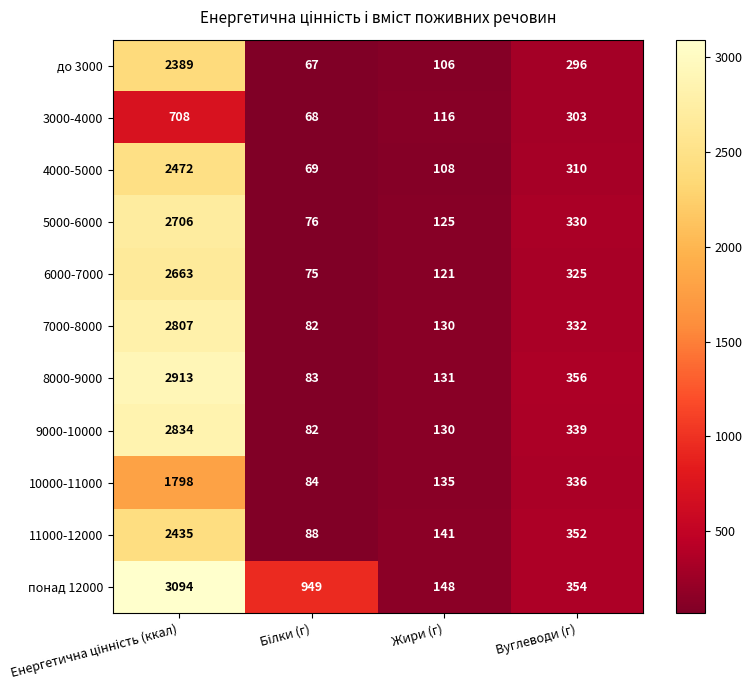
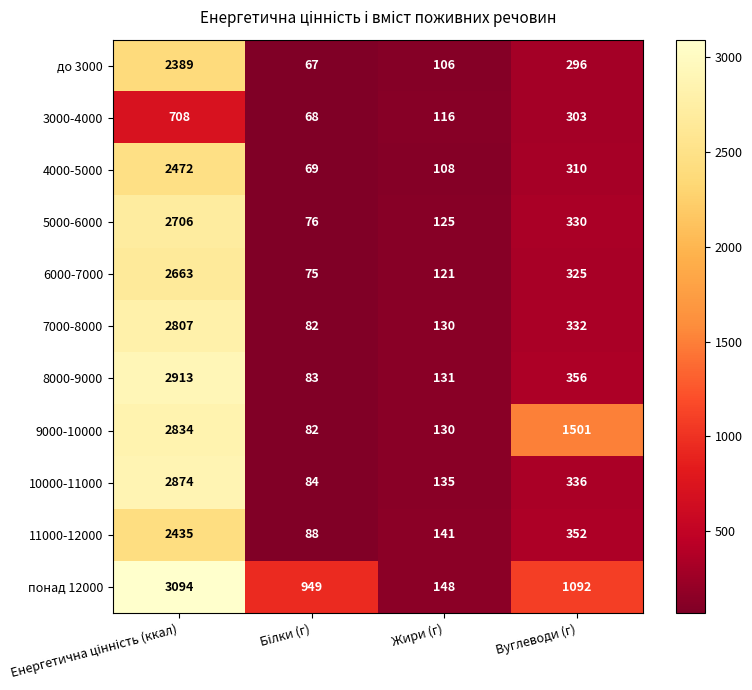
  {
    "до 3000": {
      "Енергетична цінність (ккал)": 2389,
      "Білки (г)": 67,
      "Жири (г)": 106,
      "Вуглеводи (г)": 296
    },
    "3000-4000": {
      "Енергетична цінність (ккал)": 708,
      "Білки (г)": 68,
      "Жири (г)": 116,
      "Вуглеводи (г)": 303
    },
    "4000-5000": {
      "Енергетична цінність (ккал)": 2472,
      "Білки (г)": 69,
      "Жири (г)": 108,
      "Вуглеводи (г)": 310
    },
    "5000-6000": {
      "Енергетична цінність (ккал)": 2706,
      "Білки (г)": 76,
      "Жири (г)": 125,
      "Вуглеводи (г)": 330
    },
    "6000-7000": {
      "Енергетична цінність (ккал)": 2663,
      "Білки (г)": 75,
      "Жири (г)": 121,
      "Вуглеводи (г)": 325
    },
    "7000-8000": {
      "Енергетична цінність (ккал)": 2807,
      "Білки (г)": 82,
      "Жири (г)": 130,
      "Вуглеводи (г)": 332
    },
    "8000-9000": {
      "Енергетична цінність (ккал)": 2913,
      "Білки (г)": 83,
      "Жири (г)": 131,
      "Вуглеводи (г)": 356
    },
    "9000-10000": {
      "Енергетична цінність (ккал)": 2834,
      "Білки (г)": 82,
      "Жири (г)": 130,
-     "Вуглеводи (г)": 339
+     "Вуглеводи (г)": 1501
    },
    "10000-11000": {
-     "Енергетична цінність (ккал)": 1798,
+     "Енергетична цінність (ккал)": 2874,
      "Білки (г)": 84,
      "Жири (г)": 135,
      "Вуглеводи (г)": 336
    },
    "11000-12000": {
      "Енергетична цінність (ккал)": 2435,
      "Білки (г)": 88,
      "Жири (г)": 141,
      "Вуглеводи (г)": 352
    },
    "понад 12000": {
      "Енергетична цінність (ккал)": 3094,
      "Білки (г)": 949,
      "Жири (г)": 148,
-     "Вуглеводи (г)": 354
+     "Вуглеводи (г)": 1092
    }
  }
